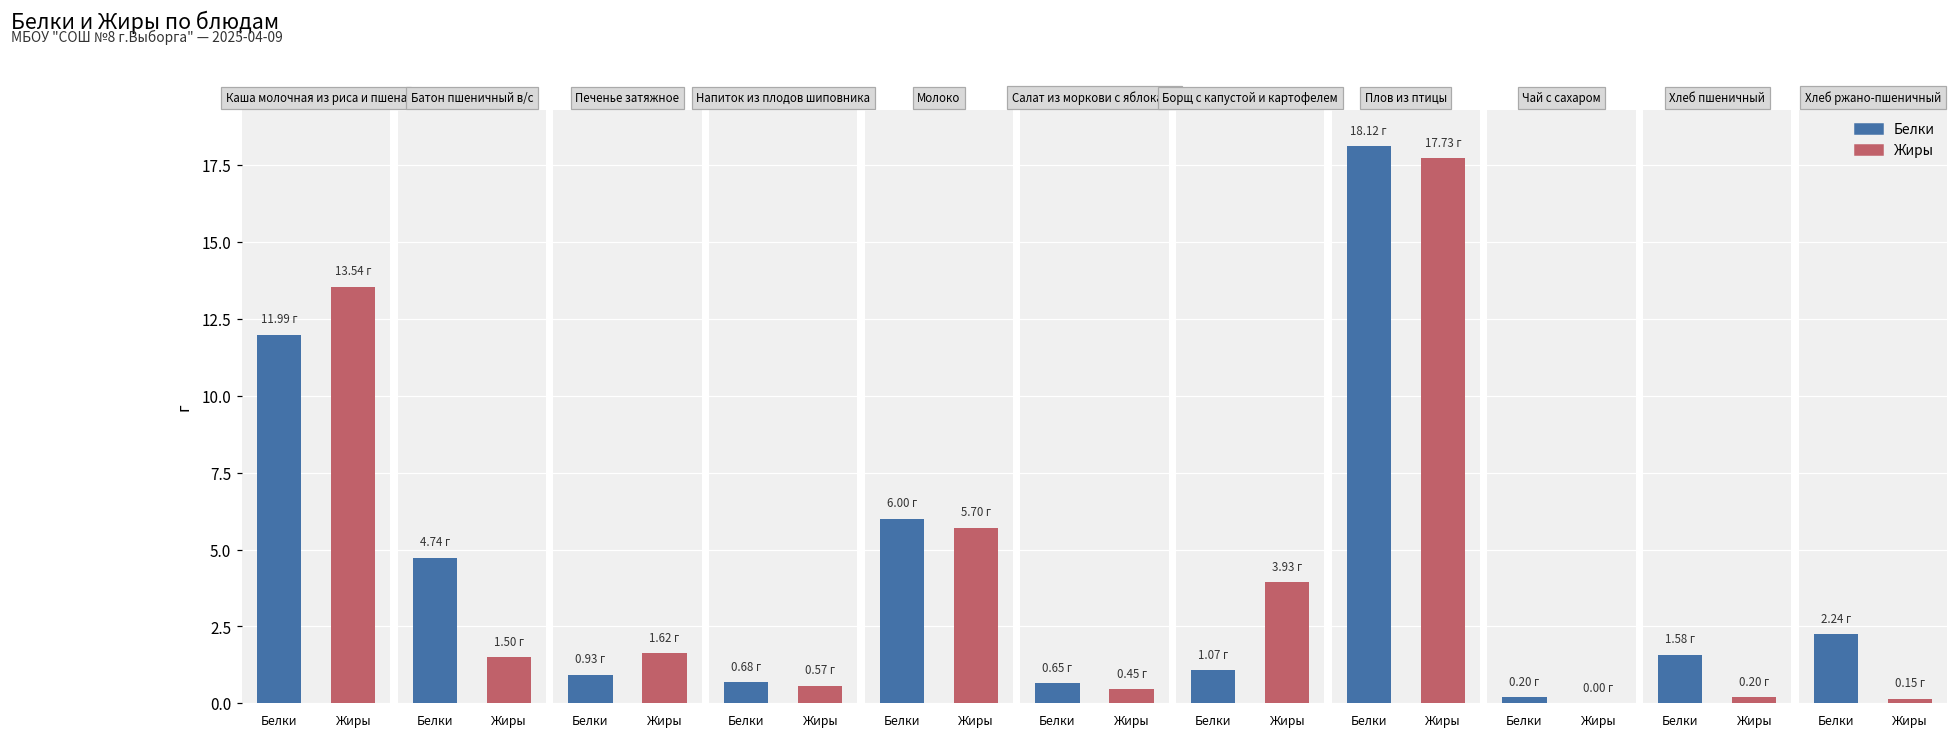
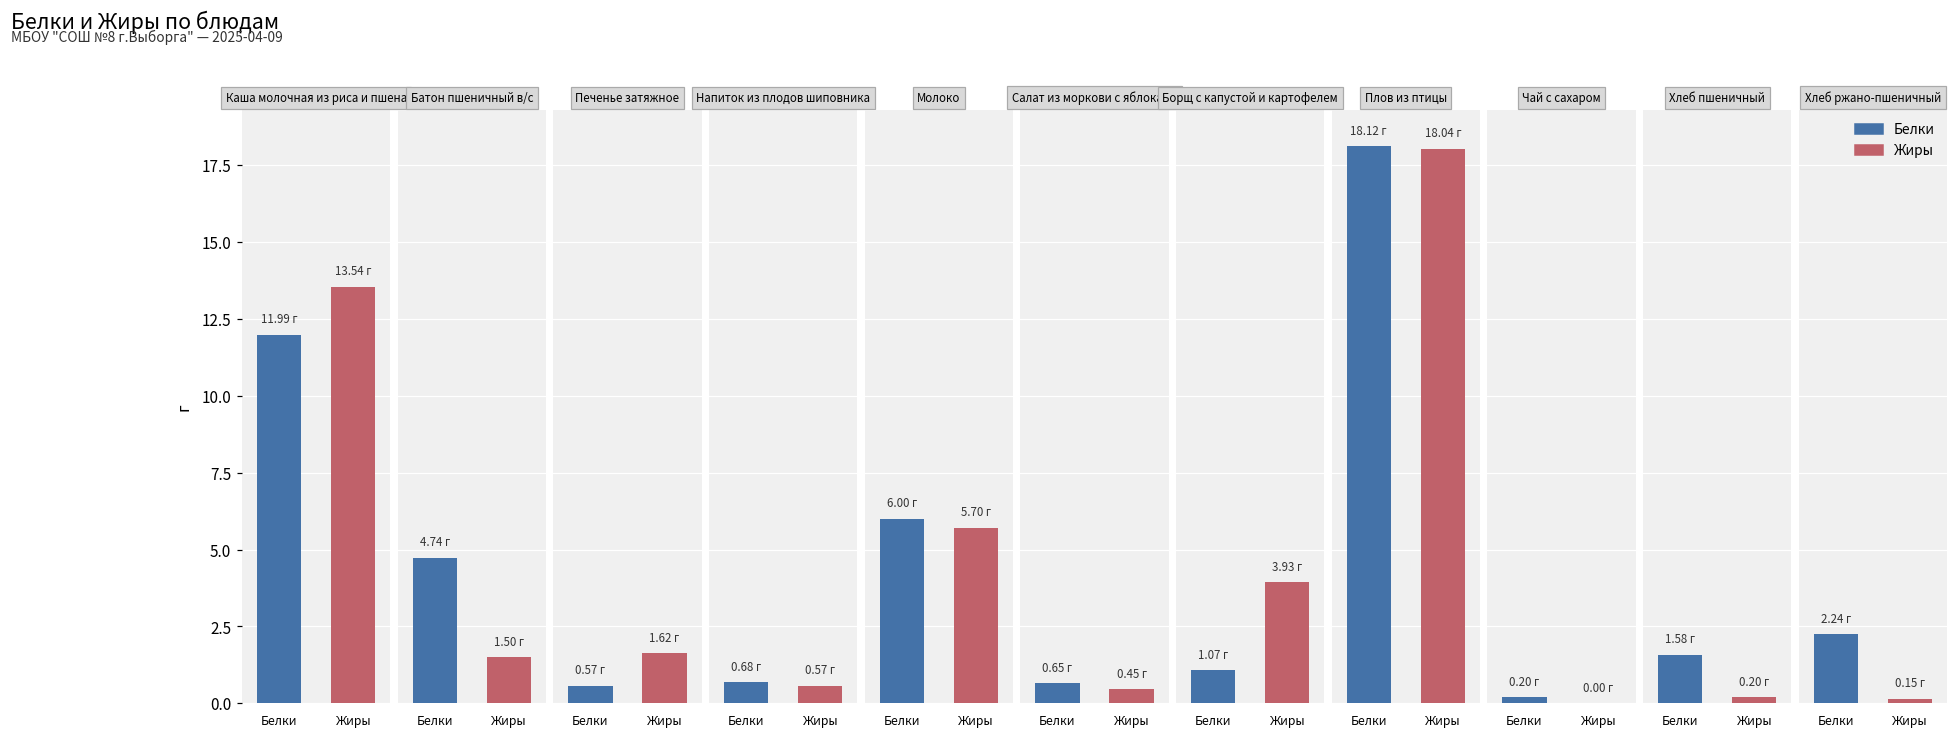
  {
    "Каша молочная из риса и пшена": {
      "Белки": 11.99,
      "Жиры": 13.54
    },
    "Батон пшеничный в/с": {
      "Белки": 4.74,
      "Жиры": 1.50
    },
    "Печенье затяжное": {
-     "Белки": 0.93,
+     "Белки": 0.57,
      "Жиры": 1.62
    },
    "Напиток из плодов шиповника": {
      "Белки": 0.68,
      "Жиры": 0.57
    },
    "Молоко": {
      "Белки": 6.00,
      "Жиры": 5.70
    },
    "Салат из моркови с яблоками": {
      "Белки": 0.65,
      "Жиры": 0.45
    },
    "Борщ с капустой и картофелем": {
      "Белки": 1.07,
      "Жиры": 3.93
    },
    "Плов из птицы": {
      "Белки": 18.12,
-     "Жиры": 17.73
+     "Жиры": 18.04
    },
    "Чай с сахаром": {
      "Белки": 0.20,
      "Жиры": 0.00
    },
    "Хлеб пшеничный": {
      "Белки": 1.58,
      "Жиры": 0.20
    },
    "Хлеб ржано-пшеничный": {
      "Белки": 2.24,
      "Жиры": 0.15
    }
  }
